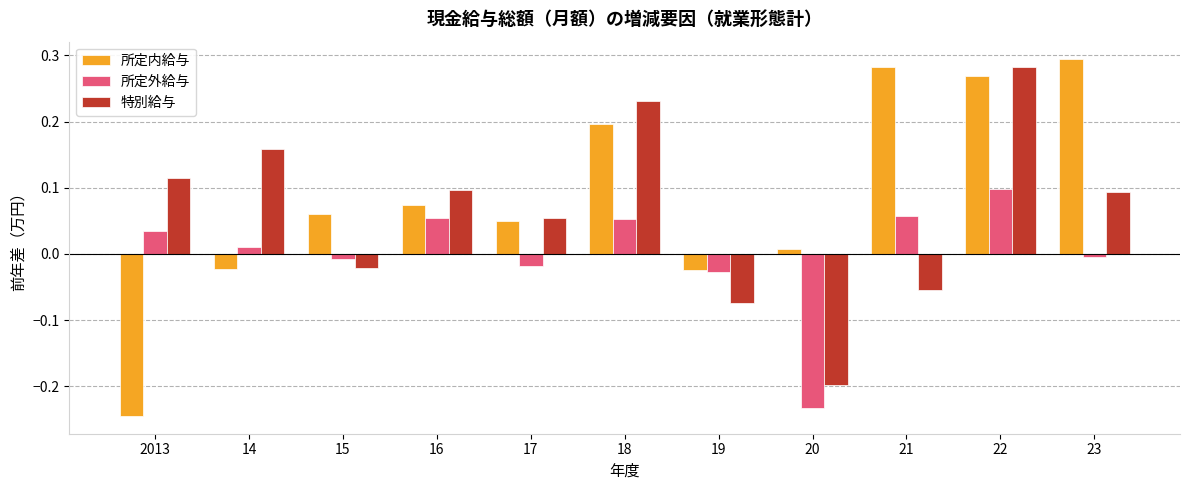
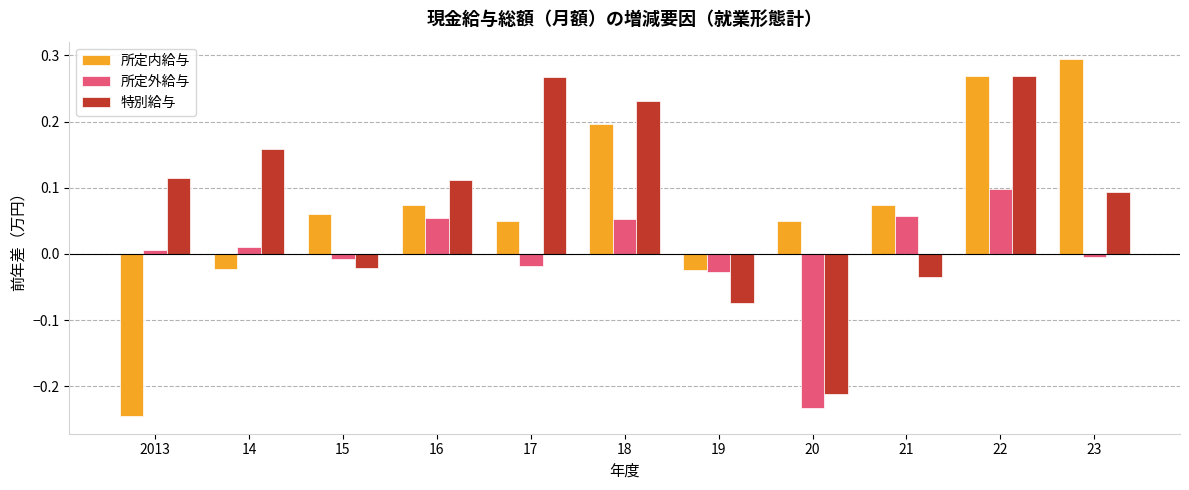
  {
    "所定内給与": {
      "2013": -0.24,
      "14": -0.02,
      "15": 0.06,
      "16": 0.07,
      "17": 0.05,
      "18": 0.20,
      "19": -0.02,
-     "20": 0.01,
-     "21": 0.28,
+     "20": 0.05,
+     "21": 0.07,
      "22": 0.27,
      "23": 0.29
    },
    "所定外給与": {
-     "2013": 0.04,
+     "2013": 0.01,
      "14": 0.01,
      "15": -0.01,
      "16": 0.05,
      "17": -0.02,
      "18": 0.05,
      "19": -0.03,
      "20": -0.23,
      "21": 0.06,
      "22": 0.10,
      "23": -0.01
    },
    "特別給与": {
      "2013": 0.11,
      "14": 0.16,
      "15": -0.02,
-     "16": 0.10,
-     "17": 0.05,
+     "16": 0.11,
+     "17": 0.27,
      "18": 0.23,
      "19": -0.07,
-     "20": -0.20,
-     "21": -0.06,
-     "22": 0.28,
+     "20": -0.21,
+     "21": -0.04,
+     "22": 0.27,
      "23": 0.09
    }
  }
